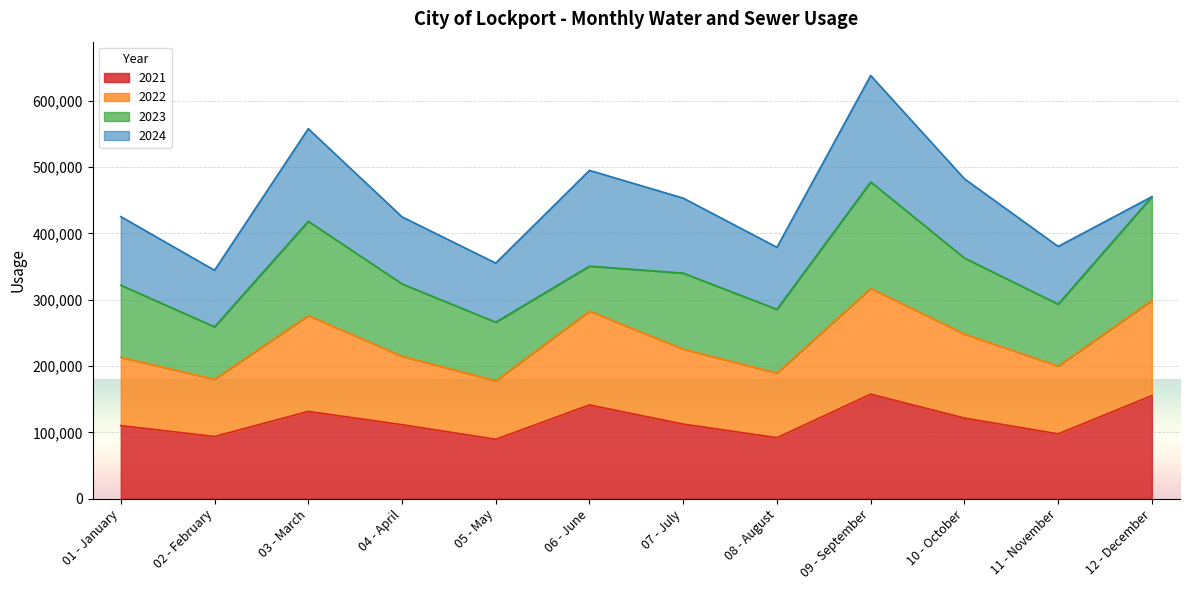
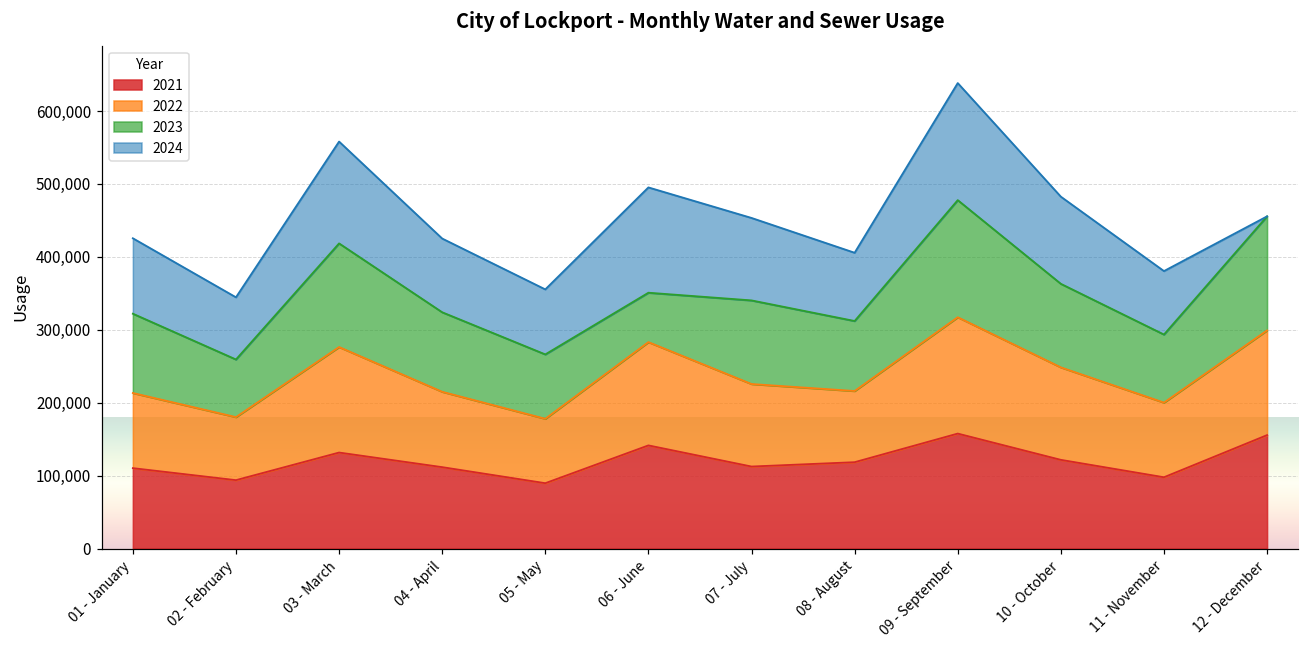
  {
    "2021": {
      "01 - January": "110,000",
      "02 - February": "90,000",
      "03 - March": "130,000",
      "04 - April": "110,000",
      "05 - May": "90,000",
      "06 - June": "140,000",
      "07 - July": "110,000",
-     "08 - August": "90,000",
+     "08 - August": "120,000",
      "09 - September": "160,000",
      "10 - October": "120,000",
      "11 - November": "100,000",
      "12 - December": "160,000"
    },
    "2022": {
      "01 - January": "100,000",
      "02 - February": "90,000",
      "03 - March": "140,000",
      "04 - April": "100,000",
      "05 - May": "90,000",
      "06 - June": "140,000",
      "07 - July": "110,000",
      "08 - August": "100,000",
      "09 - September": "160,000",
      "10 - October": "130,000",
      "11 - November": "100,000",
      "12 - December": "140,000"
    },
    "2023": {
      "01 - January": "110,000",
      "02 - February": "80,000",
      "03 - March": "140,000",
      "04 - April": "110,000",
      "05 - May": "90,000",
      "06 - June": "70,000",
      "07 - July": "110,000",
      "08 - August": "100,000",
      "09 - September": "160,000",
      "10 - October": "110,000",
      "11 - November": "90,000"
    },
    "2024": {
      "01 - January": "100,000",
      "02 - February": "90,000",
      "03 - March": "140,000",
      "04 - April": "100,000",
      "05 - May": "90,000",
      "06 - June": "140,000",
      "07 - July": "110,000",
      "08 - August": "90,000",
      "09 - September": "160,000",
      "10 - October": "120,000",
      "11 - November": "90,000"
    }
  }
